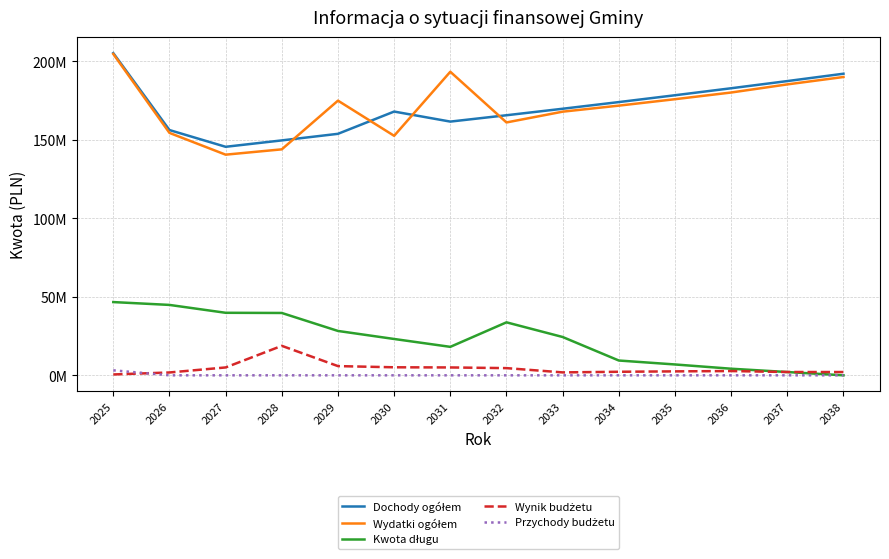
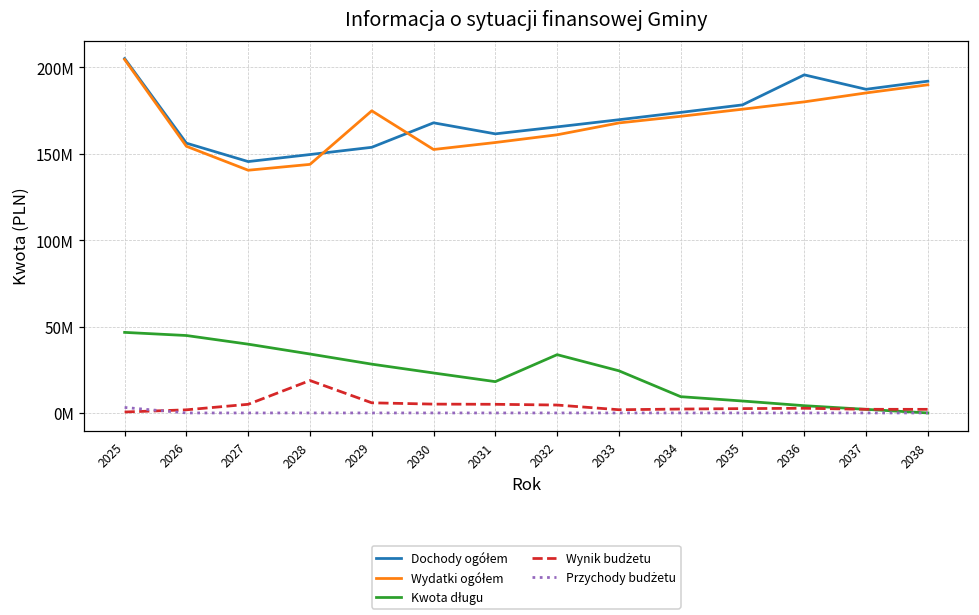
  {
    "Dochody ogółem": {
      "2026": 156000000,
      "2027": 146000000,
      "2028": 150000000,
      "2029": 154000000,
      "2030": 168000000,
      "2031": 162000000,
      "2032": 166000000,
      "2033": 170000000,
      "2034": 174000000,
      "2035": 178000000,
-     "2036": 183000000,
+     "2036": 196000000,
      "2037": 187000000,
      "2038": 192000000
    },
    "Wydatki ogółem": {
      "2026": 154000000,
      "2027": 141000000,
      "2028": 144000000,
      "2029": 175000000,
      "2030": 153000000,
-     "2031": 193000000,
+     "2031": 157000000,
      "2032": 161000000,
      "2033": 168000000,
      "2034": 172000000,
      "2035": 176000000,
      "2036": 180000000,
      "2037": 185000000,
      "2038": 190000000
    },
    "Kwota długu": {
      "2025": 47000000,
      "2026": 45000000,
      "2027": 40000000,
-     "2028": 40000000,
+     "2028": 34000000,
      "2029": 28000000,
      "2030": 23000000,
      "2031": 18000000,
      "2032": 34000000,
      "2033": 24000000,
      "2034": 9000000,
      "2035": 7000000
    },
    "Wynik budżetu": {
      "2025": 1000000,
      "2026": 2000000,
      "2027": 5000000,
      "2028": 19000000,
      "2029": 6000000,
      "2030": 5000000,
      "2031": 5000000,
      "2032": 5000000,
      "2033": 2000000,
      "2034": 2000000,
      "2035": 3000000,
      "2038": 2000000
    },
    "Przychody budżetu": {
      "2025": 3000000,
      "2026": 0,
      "2027": 0,
      "2028": 0,
      "2029": 0,
      "2030": 0,
      "2031": 0,
      "2032": 0,
      "2033": 0,
      "2034": 0,
      "2035": 0,
      "2036": 0,
      "2037": 0
    }
  }
